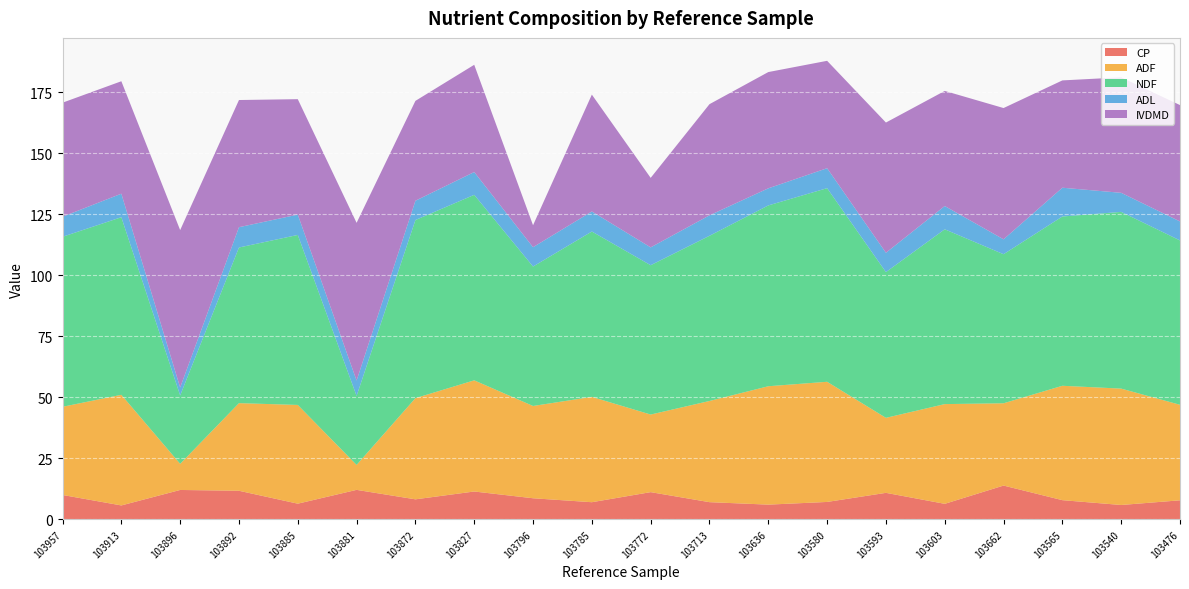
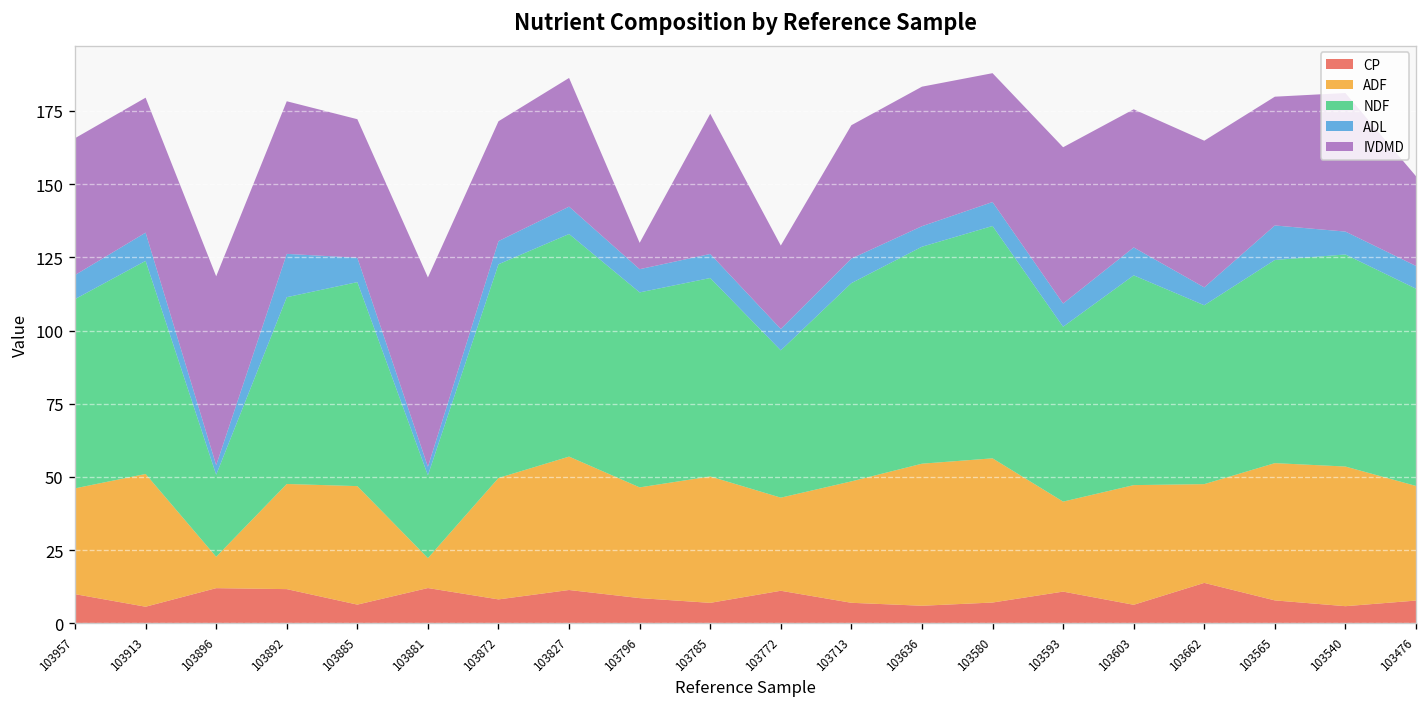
  {
    "CP": {
      "103957": 10,
      "103913": 6,
      "103896": 12,
      "103892": 12,
      "103885": 6,
      "103881": 12,
      "103872": 8,
      "103827": 11,
      "103796": 9,
      "103785": 7,
      "103772": 11,
      "103713": 7,
      "103636": 6,
      "103580": 7,
      "103593": 11,
      "103603": 6,
      "103662": 14,
      "103565": 8,
      "103540": 6,
      "103476": 8
    },
    "ADF": {
      "103957": 36,
      "103913": 45,
      "103896": 11,
      "103892": 36,
      "103885": 40,
      "103881": 10,
      "103872": 41,
      "103827": 46,
      "103796": 38,
      "103785": 43,
      "103772": 32,
      "103713": 41,
      "103636": 49,
      "103580": 49,
      "103593": 31,
      "103603": 41,
      "103662": 34,
      "103565": 47,
      "103540": 48,
      "103476": 39
    },
    "NDF": {
-     "103957": 70,
+     "103957": 65,
      "103913": 73,
      "103896": 28,
      "103892": 64,
      "103885": 70,
      "103881": 28,
      "103872": 73,
      "103827": 76,
-     "103796": 57,
+     "103796": 67,
      "103785": 68,
-     "103772": 61,
+     "103772": 50,
      "103713": 68,
      "103636": 74,
      "103580": 79,
      "103593": 60,
      "103603": 72,
      "103662": 61,
      "103565": 69,
      "103540": 72,
      "103476": 67
    },
    "ADL": {
      "103957": 8,
      "103913": 10,
      "103896": 3,
-     "103892": 8,
+     "103892": 15,
      "103885": 8,
-     "103881": 6,
+     "103881": 3,
      "103872": 8,
      "103827": 9,
      "103796": 8,
      "103785": 8,
      "103772": 7,
      "103713": 8,
      "103636": 7,
      "103580": 8,
      "103593": 8,
      "103603": 10,
      "103662": 6,
      "103565": 12,
      "103540": 8,
      "103476": 8
    },
    "IVDMD": {
      "103957": 47,
      "103913": 46,
      "103896": 65,
      "103892": 52,
      "103885": 47,
      "103881": 65,
      "103872": 41,
      "103827": 44,
      "103796": 9,
      "103785": 48,
      "103772": 28,
      "103713": 46,
      "103636": 48,
      "103580": 44,
      "103593": 53,
      "103603": 47,
-     "103662": 54,
+     "103662": 50,
      "103565": 44,
-     "103476": 48
+     "103476": 31
    }
  }
